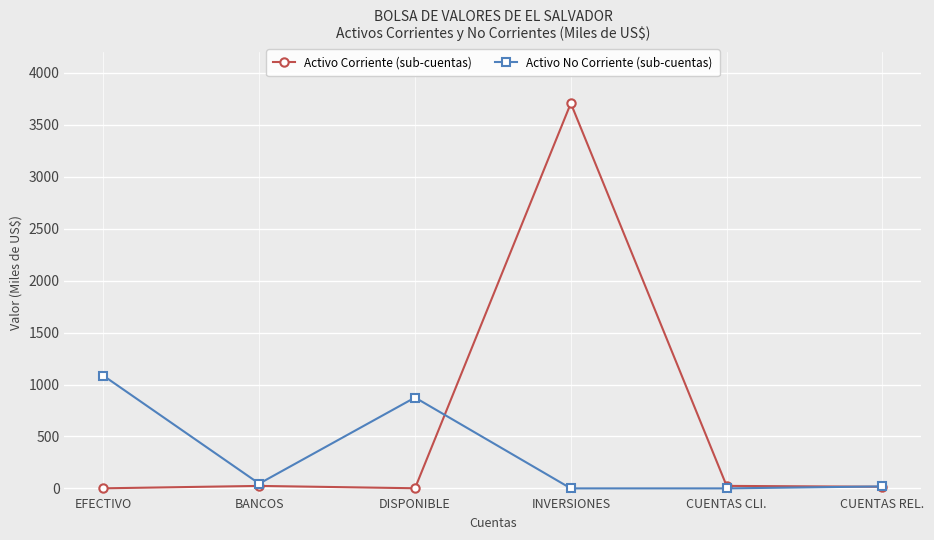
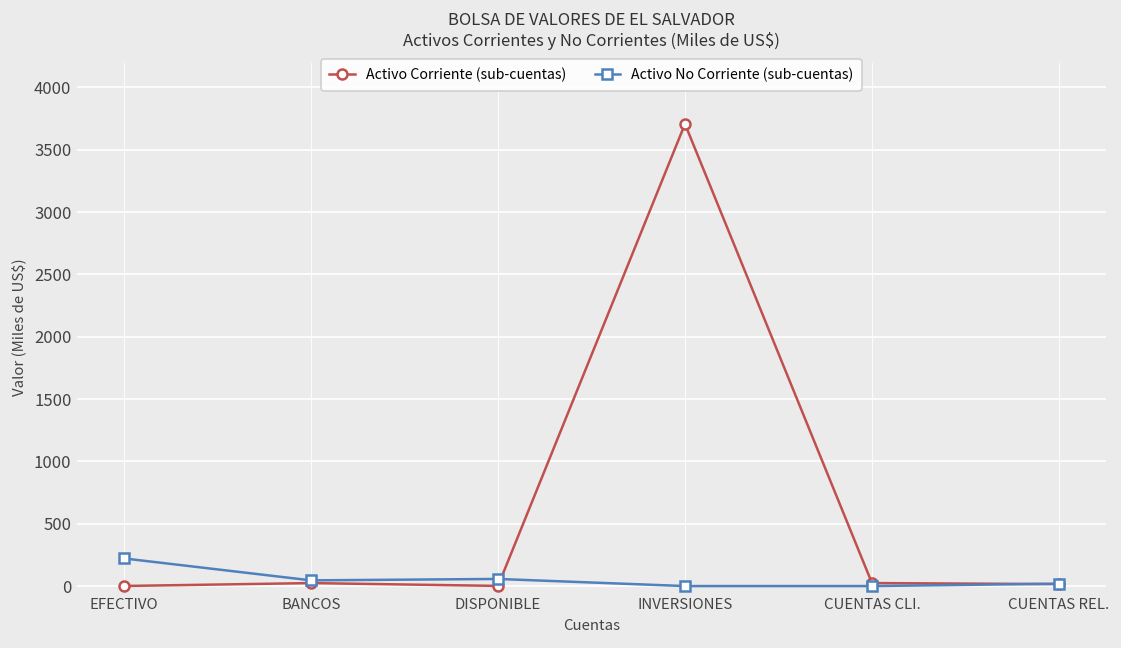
  {
    "Activo Corriente (sub-cuentas)": {
      "EFECTIVO": 0,
      "DISPONIBLE": 0,
      "INVERSIONES": 3710
    },
    "Activo No Corriente (sub-cuentas)": {
-     "EFECTIVO": 1090,
-     "DISPONIBLE": 870,
+     "EFECTIVO": 220,
+     "DISPONIBLE": 60,
      "INVERSIONES": 0
    }
  }
